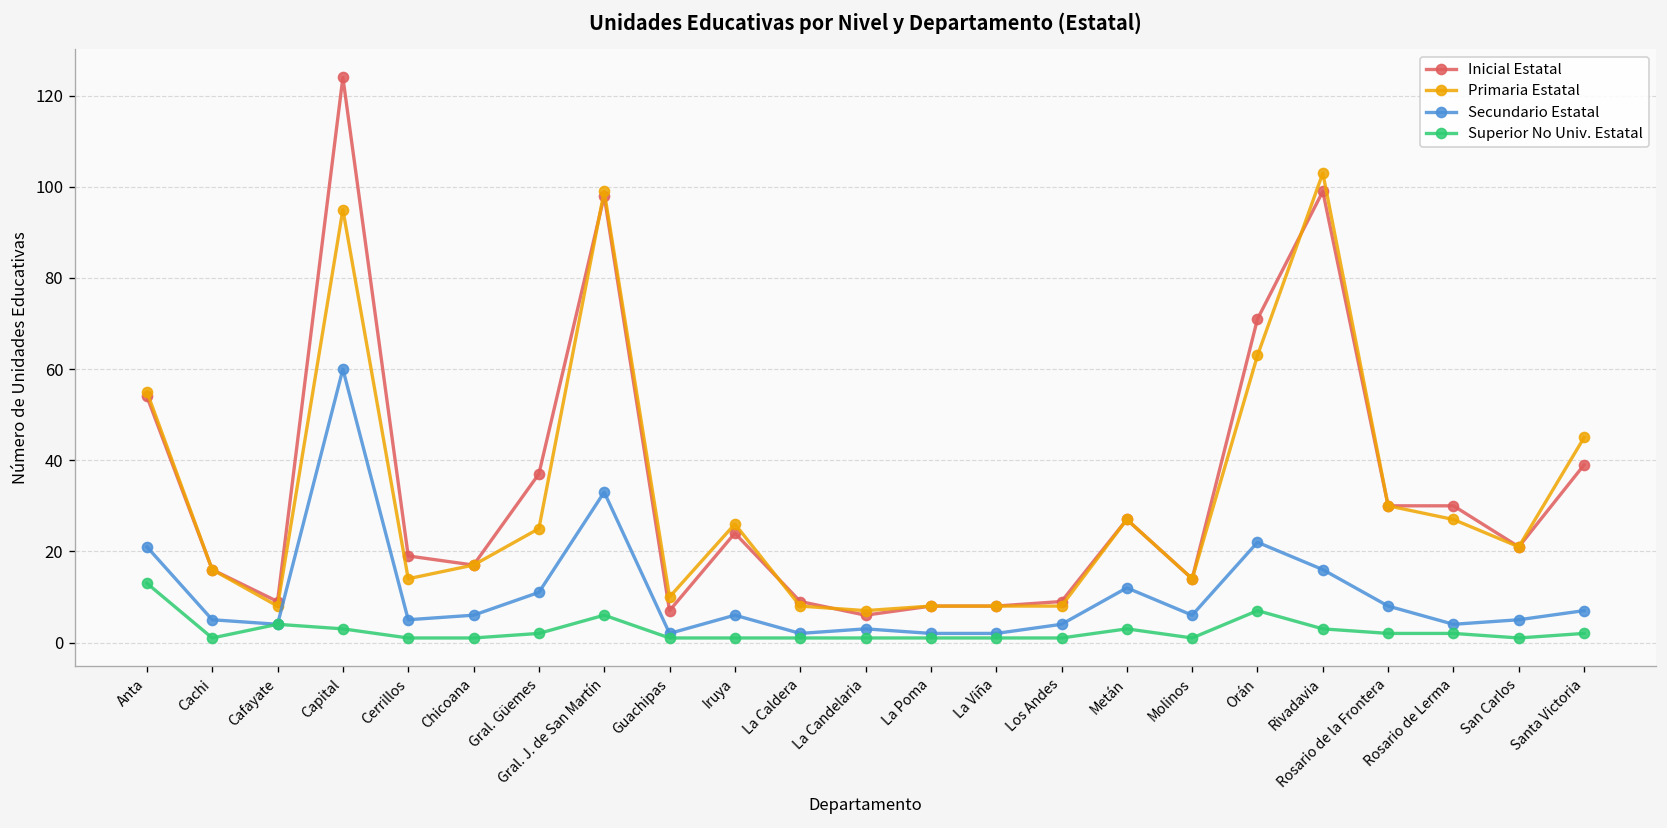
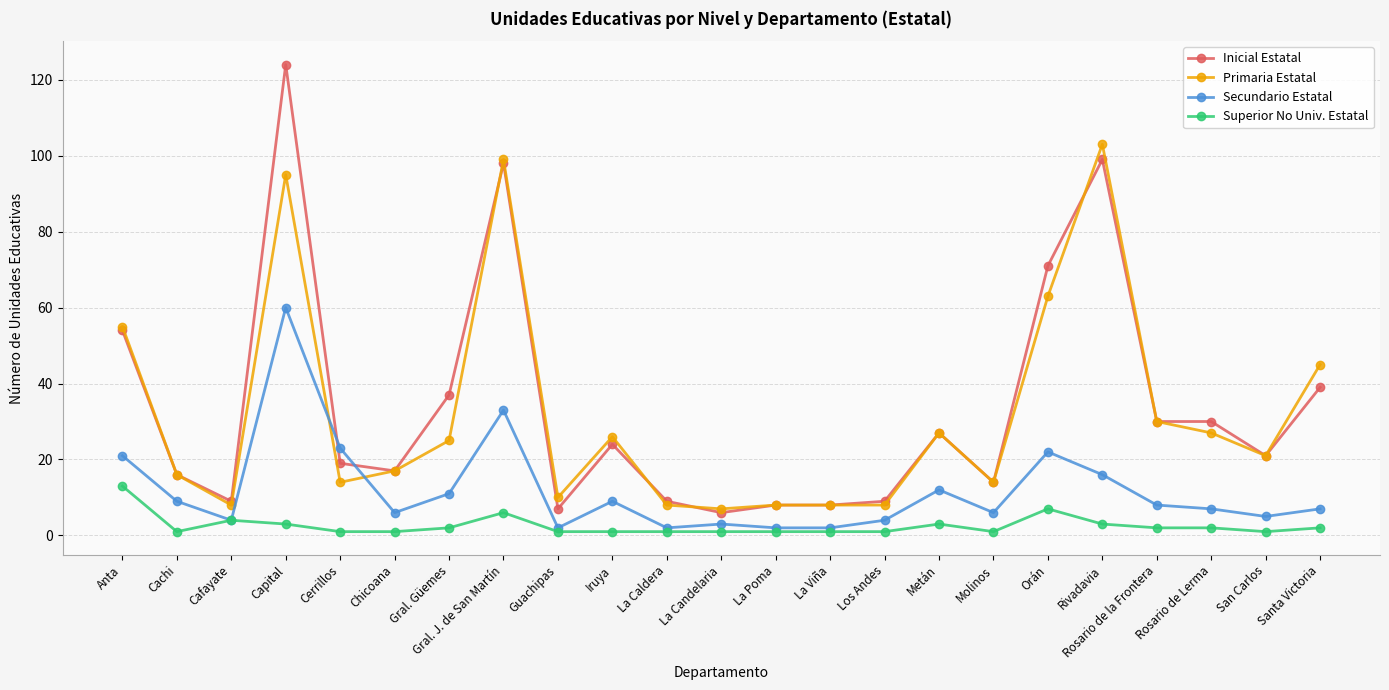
  {
    "Inicial Estatal": {
      "Anta": 54,
      "Cafayate": 9,
      "Capital": 124,
      "Cerrillos": 19,
      "Gral. Güemes": 37,
      "Gral. J. de San Martín": 98,
      "Guachipas": 7,
      "Iruya": 24,
      "La Caldera": 9,
      "La Candelaria": 6,
      "Los Andes": 9,
      "Orán": 71,
      "Rivadavia": 99,
      "Rosario de Lerma": 30,
      "Santa Victoria": 39
    },
    "Primaria Estatal": {
      "Anta": 55,
      "Cafayate": 8,
      "Capital": 95,
      "Cerrillos": 14,
      "Gral. Güemes": 25,
      "Gral. J. de San Martín": 99,
      "Guachipas": 10,
      "Iruya": 26,
      "La Caldera": 8,
      "La Candelaria": 7,
      "Los Andes": 8,
      "Orán": 63,
      "Rivadavia": 103,
      "Rosario de Lerma": 27,
      "Santa Victoria": 45
    },
    "Secundario Estatal": {
      "Anta": 21,
-     "Cachi": 5,
+     "Cachi": 9,
      "Capital": 60,
-     "Cerrillos": 5,
+     "Cerrillos": 23,
      "Chicoana": 6,
      "Gral. Güemes": 11,
      "Gral. J. de San Martín": 33,
      "Guachipas": 2,
-     "Iruya": 6,
+     "Iruya": 9,
      "La Caldera": 2,
      "La Candelaria": 3,
      "La Poma": 2,
      "La Viña": 2,
      "Los Andes": 4,
      "Metán": 12,
      "Molinos": 6,
      "Orán": 22,
      "Rivadavia": 16,
      "Rosario de la Frontera": 8,
-     "Rosario de Lerma": 4,
+     "Rosario de Lerma": 7,
      "San Carlos": 5,
      "Santa Victoria": 7
    },
    "Superior No Univ. Estatal": {
      "Anta": 13,
      "Cachi": 1,
      "Capital": 3,
      "Cerrillos": 1,
      "Chicoana": 1,
      "Gral. Güemes": 2,
      "Gral. J. de San Martín": 6,
      "Guachipas": 1,
      "Iruya": 1,
      "La Caldera": 1,
      "La Candelaria": 1,
      "La Poma": 1,
      "La Viña": 1,
      "Los Andes": 1,
      "Metán": 3,
      "Molinos": 1,
      "Orán": 7,
      "Rivadavia": 3,
      "Rosario de la Frontera": 2,
      "Rosario de Lerma": 2,
      "San Carlos": 1,
      "Santa Victoria": 2
    }
  }
